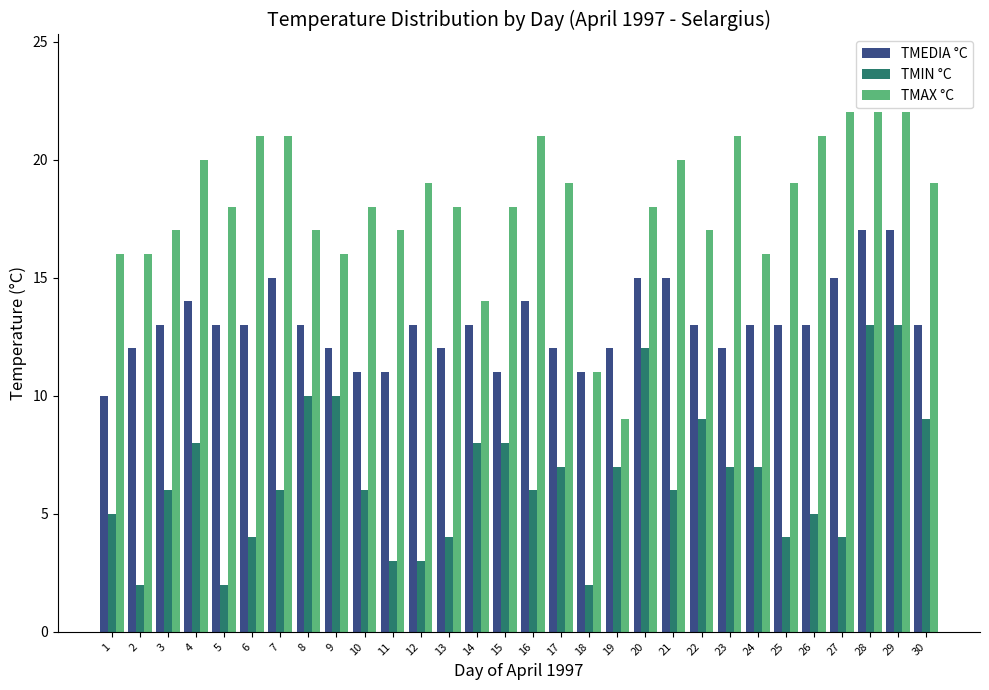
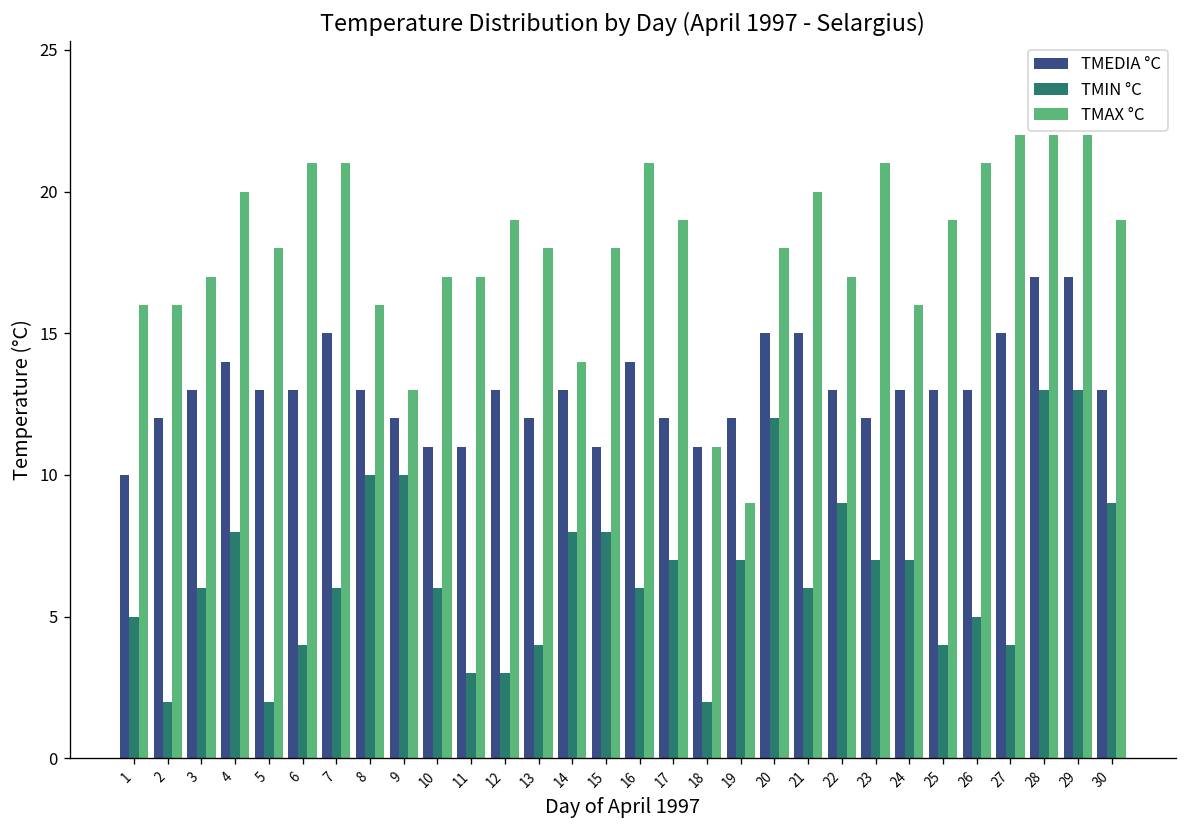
  {
    "TMAX °C": {
      "1": 16,
      "2": 16,
      "3": 17,
      "4": 20,
      "5": 18,
      "6": 21,
      "7": 21,
-     "8": 17,
-     "9": 16,
-     "10": 18,
+     "8": 16,
+     "9": 13,
+     "10": 17,
      "11": 17,
      "12": 19,
      "13": 18,
      "14": 14,
      "15": 18,
      "16": 21,
      "17": 19,
      "18": 11,
      "19": 9,
      "20": 18,
      "21": 20,
      "22": 17,
      "23": 21,
      "24": 16,
      "25": 19,
      "26": 21,
      "27": 22,
      "28": 22,
      "29": 22,
      "30": 19
    }
  }
